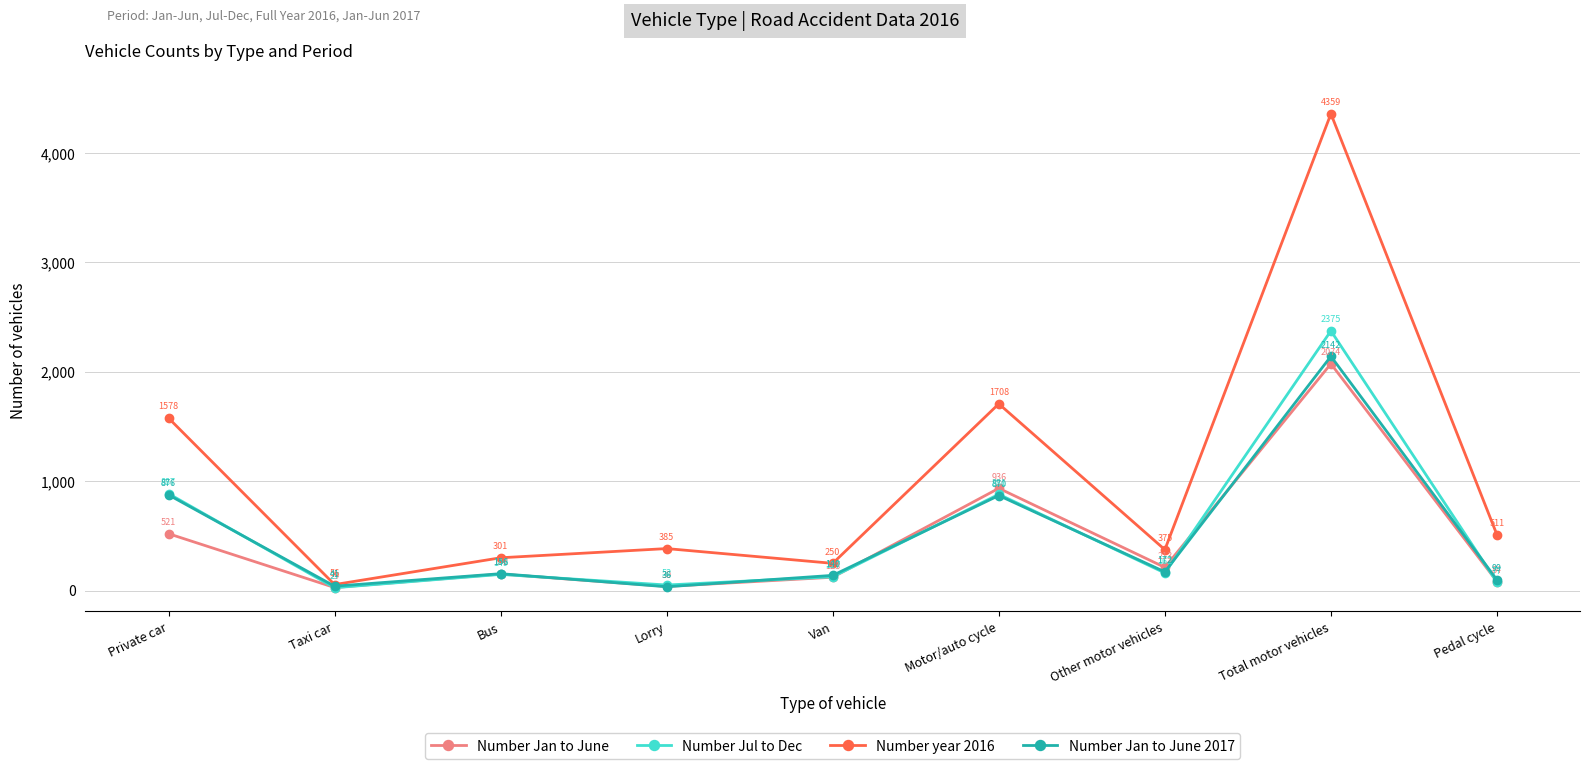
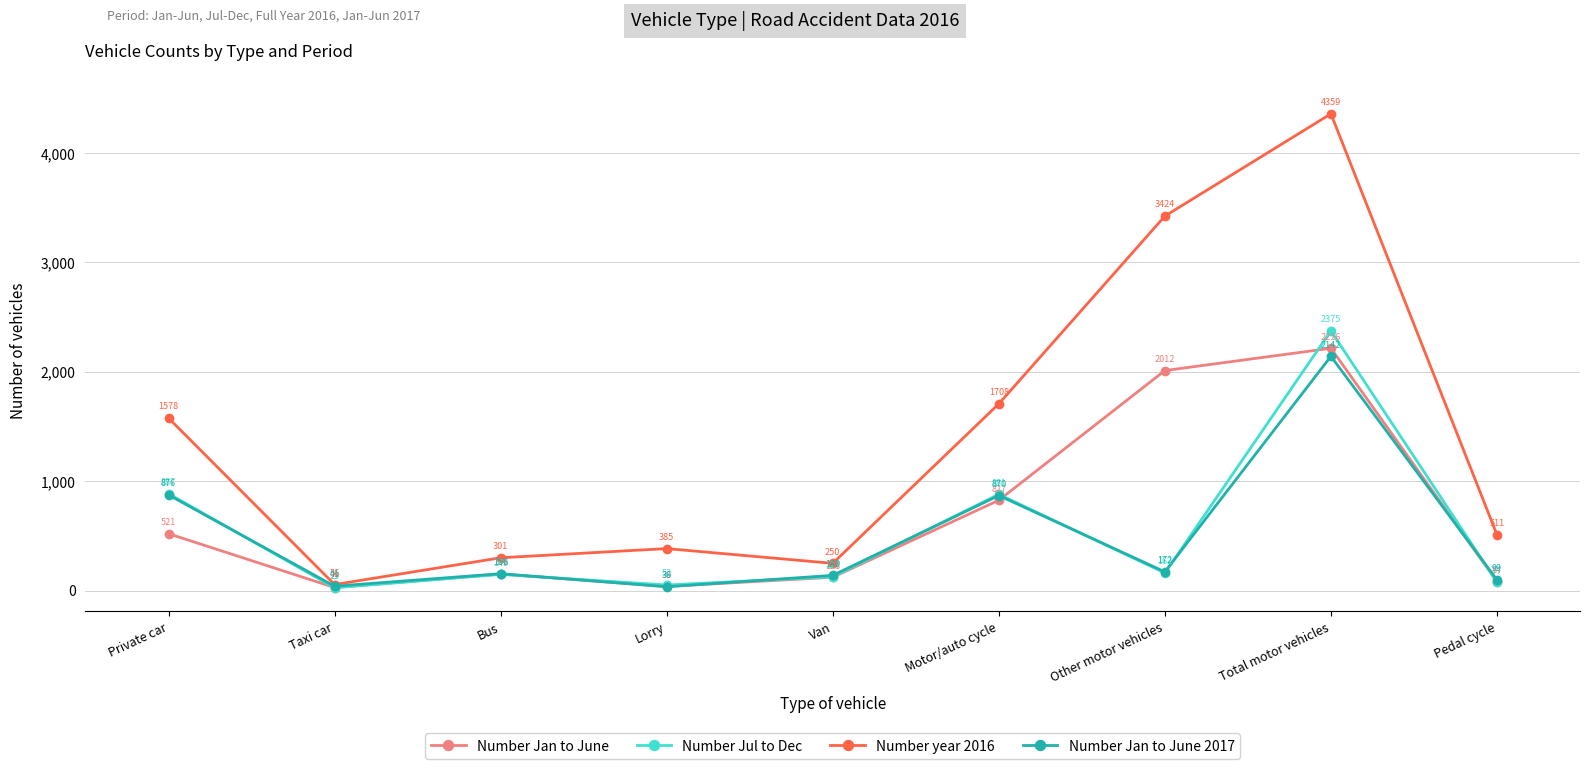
  {
    "Number Jan to June": {
      "Private car": 521,
-     "Motor/auto cycle": 936,
-     "Other motor vehicles": 213,
-     "Total motor vehicles": 2074
+     "Motor/auto cycle": 827,
+     "Other motor vehicles": 2012,
+     "Total motor vehicles": 2216
    },
    "Number Jul to Dec": {
      "Total motor vehicles": 2375
    },
    "Number year 2016": {
      "Private car": 1578,
      "Bus": 301,
      "Lorry": 385,
      "Van": 250,
      "Motor/auto cycle": 1708,
-     "Other motor vehicles": 375,
+     "Other motor vehicles": 3424,
      "Total motor vehicles": 4359,
      "Pedal cycle": 511
    }
  }
